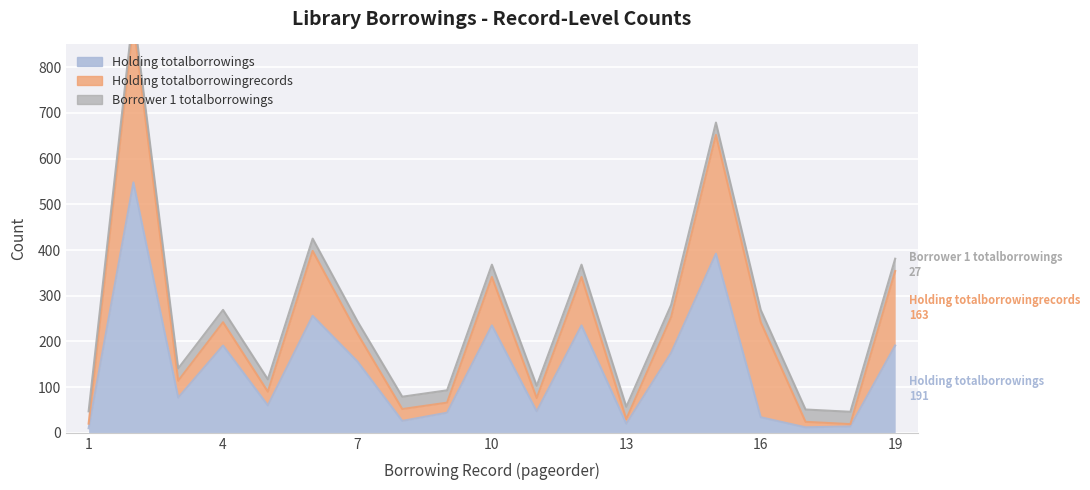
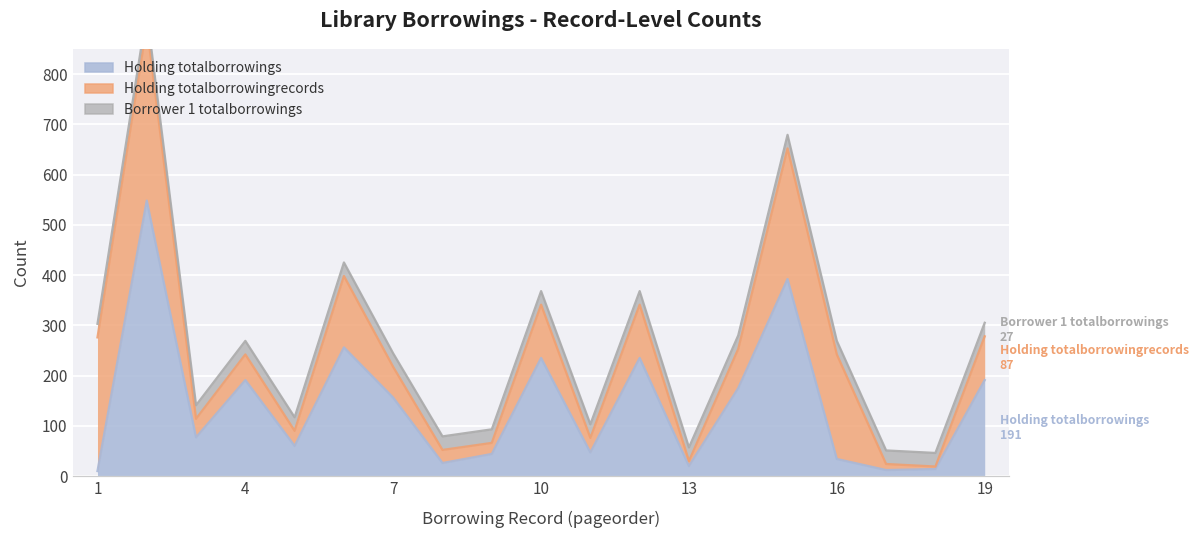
  {
    "Holding totalborrowingrecords": {
-     "1": 10,
-     "19": 163
+     "1": 270,
+     "19": 87
    }
  }
